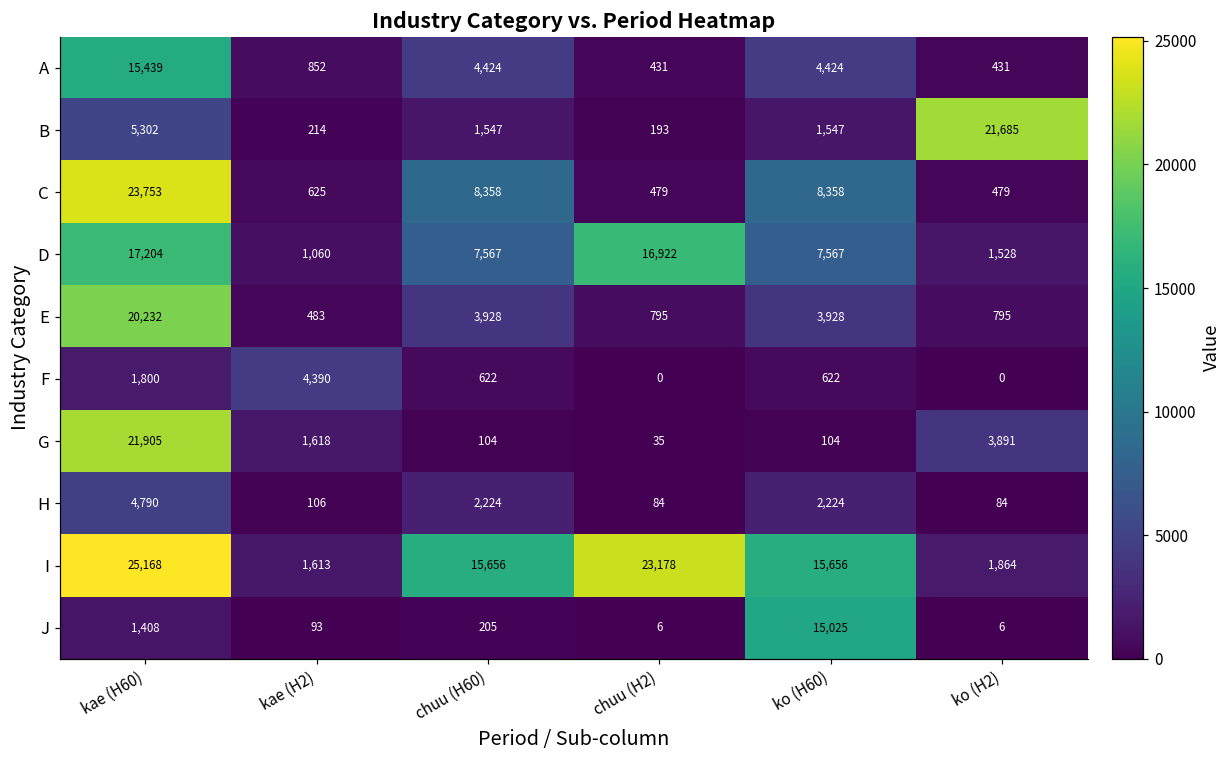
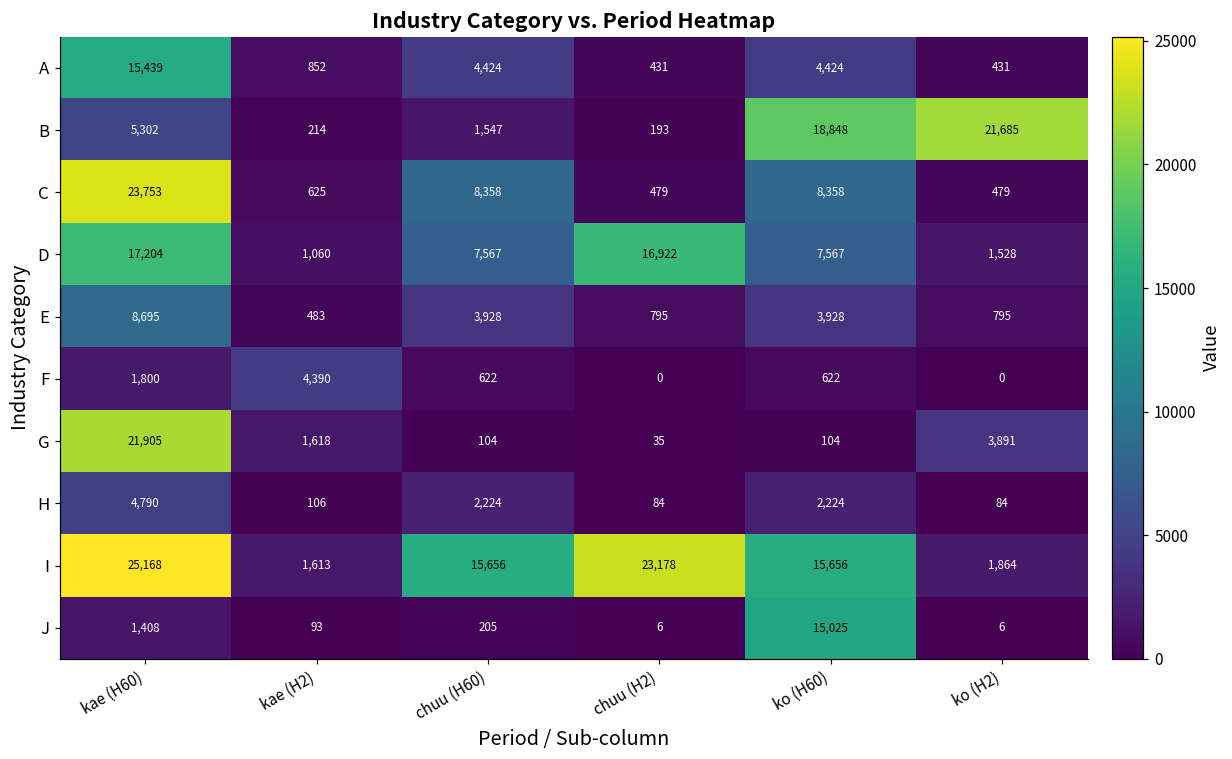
  {
    "A": {
      "kae (H60)": "15,439",
      "kae (H2)": "852",
      "chuu (H60)": "4,424",
      "chuu (H2)": "431",
      "ko (H60)": "4,424",
      "ko (H2)": "431"
    },
    "B": {
      "kae (H60)": "5,302",
      "kae (H2)": "214",
      "chuu (H60)": "1,547",
      "chuu (H2)": "193",
-     "ko (H60)": "1,547",
+     "ko (H60)": "18,848",
      "ko (H2)": "21,685"
    },
    "C": {
      "kae (H60)": "23,753",
      "kae (H2)": "625",
      "chuu (H60)": "8,358",
      "chuu (H2)": "479",
      "ko (H60)": "8,358",
      "ko (H2)": "479"
    },
    "D": {
      "kae (H60)": "17,204",
      "kae (H2)": "1,060",
      "chuu (H60)": "7,567",
      "chuu (H2)": "16,922",
      "ko (H60)": "7,567",
      "ko (H2)": "1,528"
    },
    "E": {
-     "kae (H60)": "20,232",
+     "kae (H60)": "8,695",
      "kae (H2)": "483",
      "chuu (H60)": "3,928",
      "chuu (H2)": "795",
      "ko (H60)": "3,928",
      "ko (H2)": "795"
    },
    "F": {
      "kae (H60)": "1,800",
      "kae (H2)": "4,390",
      "chuu (H60)": "622",
      "chuu (H2)": "0",
      "ko (H60)": "622",
      "ko (H2)": "0"
    },
    "G": {
      "kae (H60)": "21,905",
      "kae (H2)": "1,618",
      "chuu (H60)": "104",
      "chuu (H2)": "35",
      "ko (H60)": "104",
      "ko (H2)": "3,891"
    },
    "H": {
      "kae (H60)": "4,790",
      "kae (H2)": "106",
      "chuu (H60)": "2,224",
      "chuu (H2)": "84",
      "ko (H60)": "2,224",
      "ko (H2)": "84"
    },
    "I": {
      "kae (H60)": "25,168",
      "kae (H2)": "1,613",
      "chuu (H60)": "15,656",
      "chuu (H2)": "23,178",
      "ko (H60)": "15,656",
      "ko (H2)": "1,864"
    },
    "J": {
      "kae (H60)": "1,408",
      "kae (H2)": "93",
      "chuu (H60)": "205",
      "chuu (H2)": "6",
      "ko (H60)": "15,025",
      "ko (H2)": "6"
    }
  }
